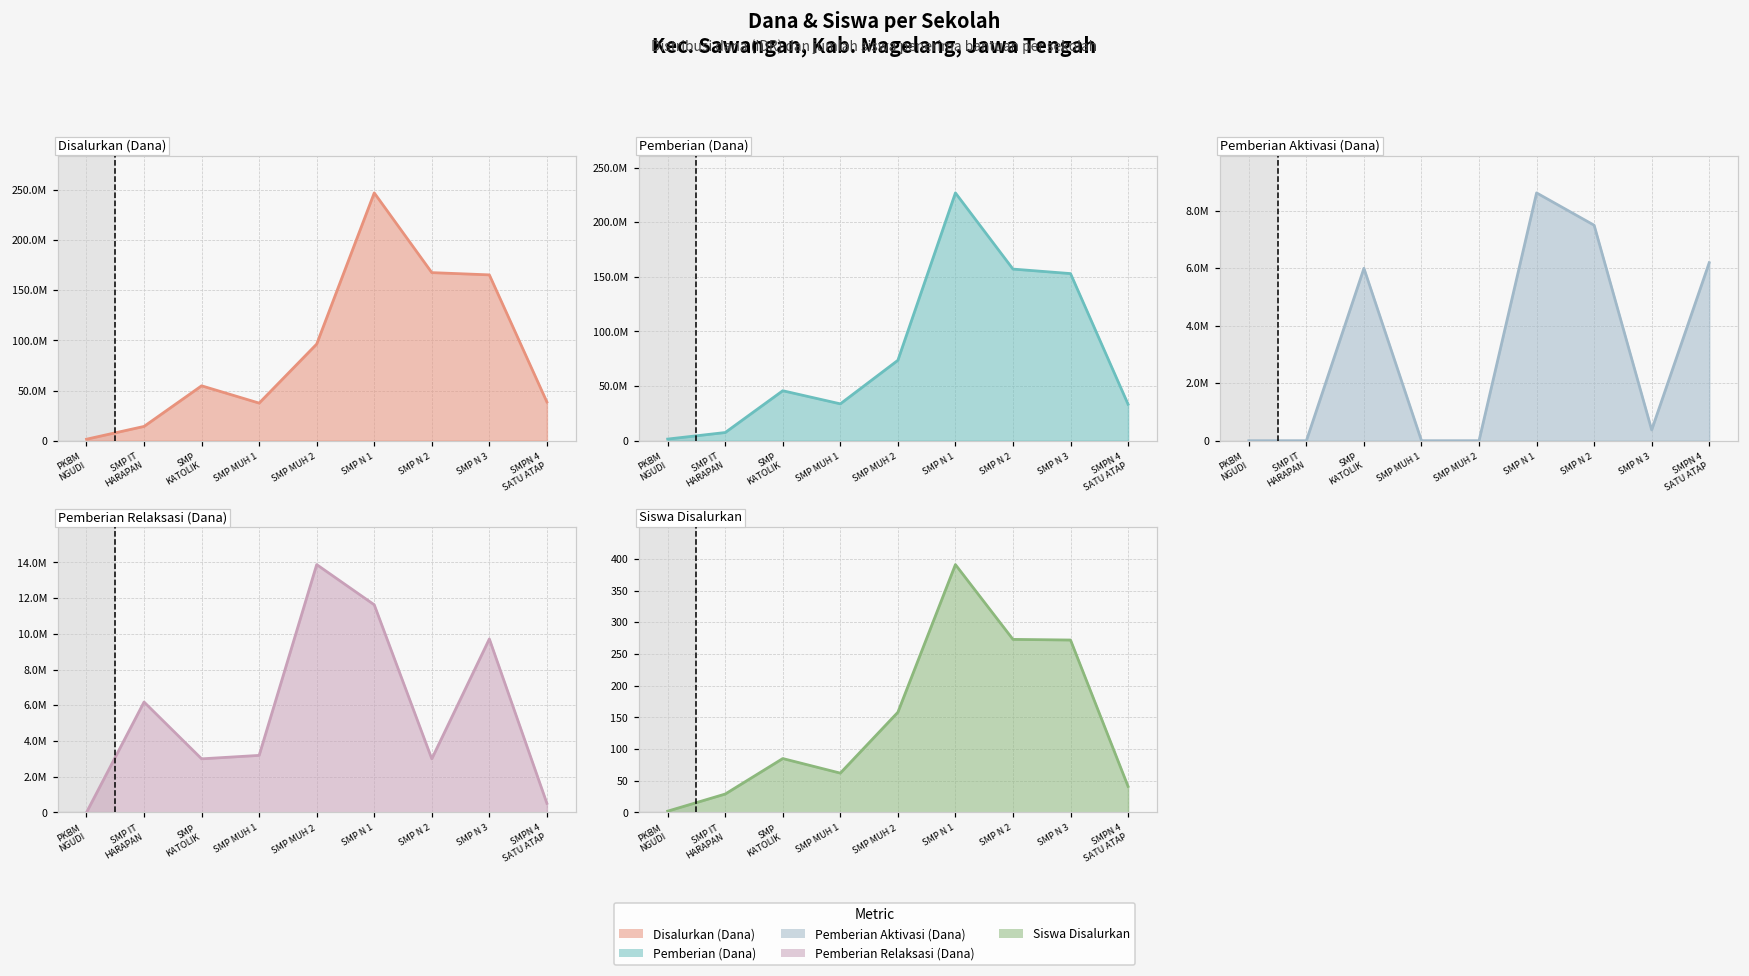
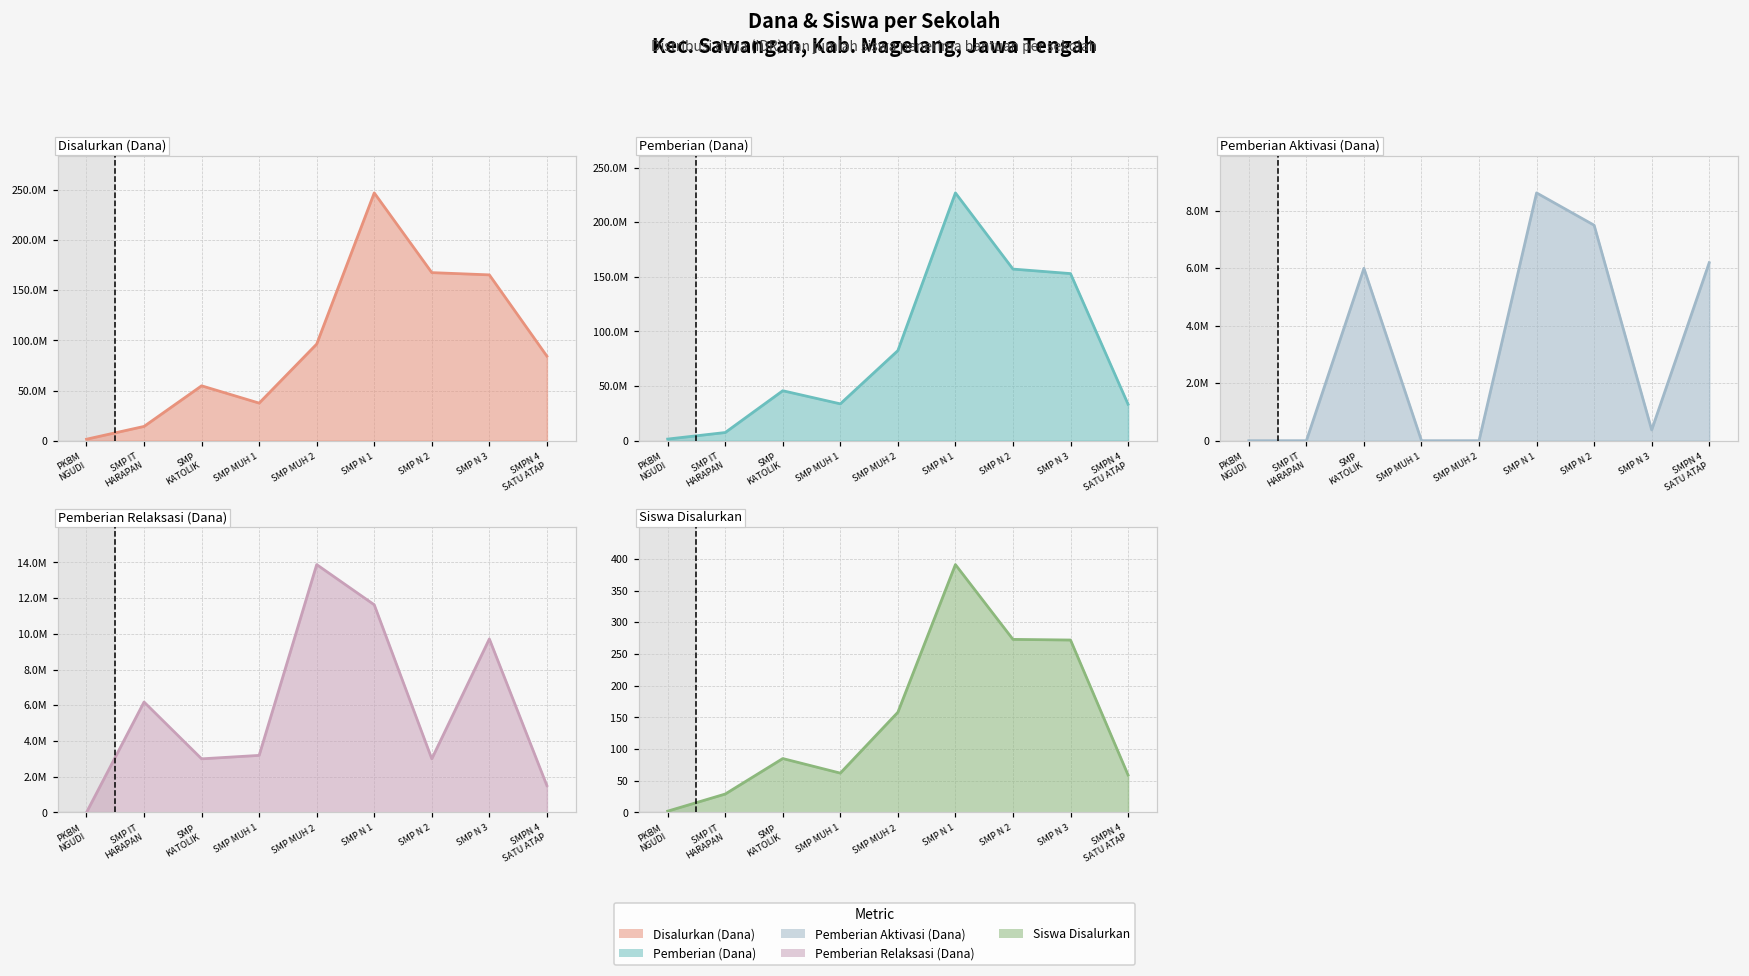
  {
    "Disalurkan (Dana)": {
      "PKBM NGUDI": 0,
      "SMP IT HARAPAN": 10000000,
      "SMP KATOLIK": 50000000,
      "SMP MUH 1": 40000000,
      "SMP MUH 2": 100000000,
      "SMP N 1": 250000000,
      "SMP N 2": 170000000,
      "SMP N 3": 170000000,
-     "SMPN 4 SATU ATAP": 40000000
+     "SMPN 4 SATU ATAP": 80000000
    },
    "Pemberian (Dana)": {
      "PKBM NGUDI": 0,
      "SMP IT HARAPAN": 10000000,
      "SMP KATOLIK": 50000000,
      "SMP MUH 1": 30000000,
-     "SMP MUH 2": 70000000,
+     "SMP MUH 2": 80000000,
      "SMP N 1": 230000000,
      "SMP N 2": 160000000,
      "SMP N 3": 150000000,
      "SMPN 4 SATU ATAP": 30000000
    },
    "Pemberian Aktivasi (Dana)": {
      "PKBM NGUDI": 0,
      "SMP IT HARAPAN": 0,
      "SMP KATOLIK": 6000000,
      "SMP MUH 1": 0,
      "SMP MUH 2": 0,
      "SMP N 1": 8600000,
      "SMP N 2": 7500000,
      "SMP N 3": 400000,
      "SMPN 4 SATU ATAP": 6200000
    },
    "Pemberian Relaksasi (Dana)": {
      "PKBM NGUDI": 0,
      "SMP IT HARAPAN": 6200000,
      "SMP KATOLIK": 3000000,
      "SMP MUH 1": 3200000,
      "SMP MUH 2": 13900000,
      "SMP N 1": 11600000,
      "SMP N 2": 3000000,
      "SMP N 3": 9700000,
-     "SMPN 4 SATU ATAP": 500000
+     "SMPN 4 SATU ATAP": 1500000
    },
    "Siswa Disalurkan": {
      "PKBM NGUDI": 0,
      "SMP IT HARAPAN": 30,
      "SMP KATOLIK": 90,
      "SMP MUH 1": 60,
      "SMP MUH 2": 160,
      "SMP N 1": 390,
      "SMP N 2": 270,
      "SMP N 3": 270,
-     "SMPN 4 SATU ATAP": 40
+     "SMPN 4 SATU ATAP": 60
    }
  }
